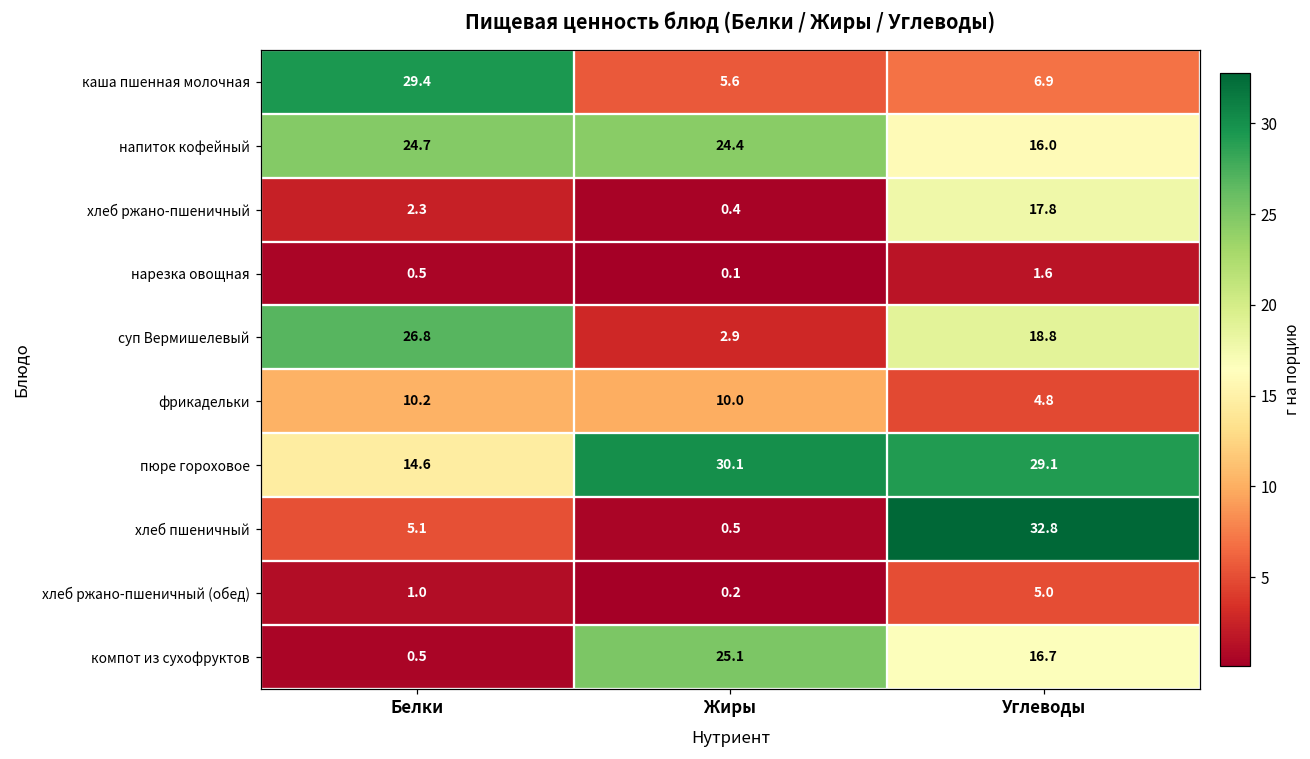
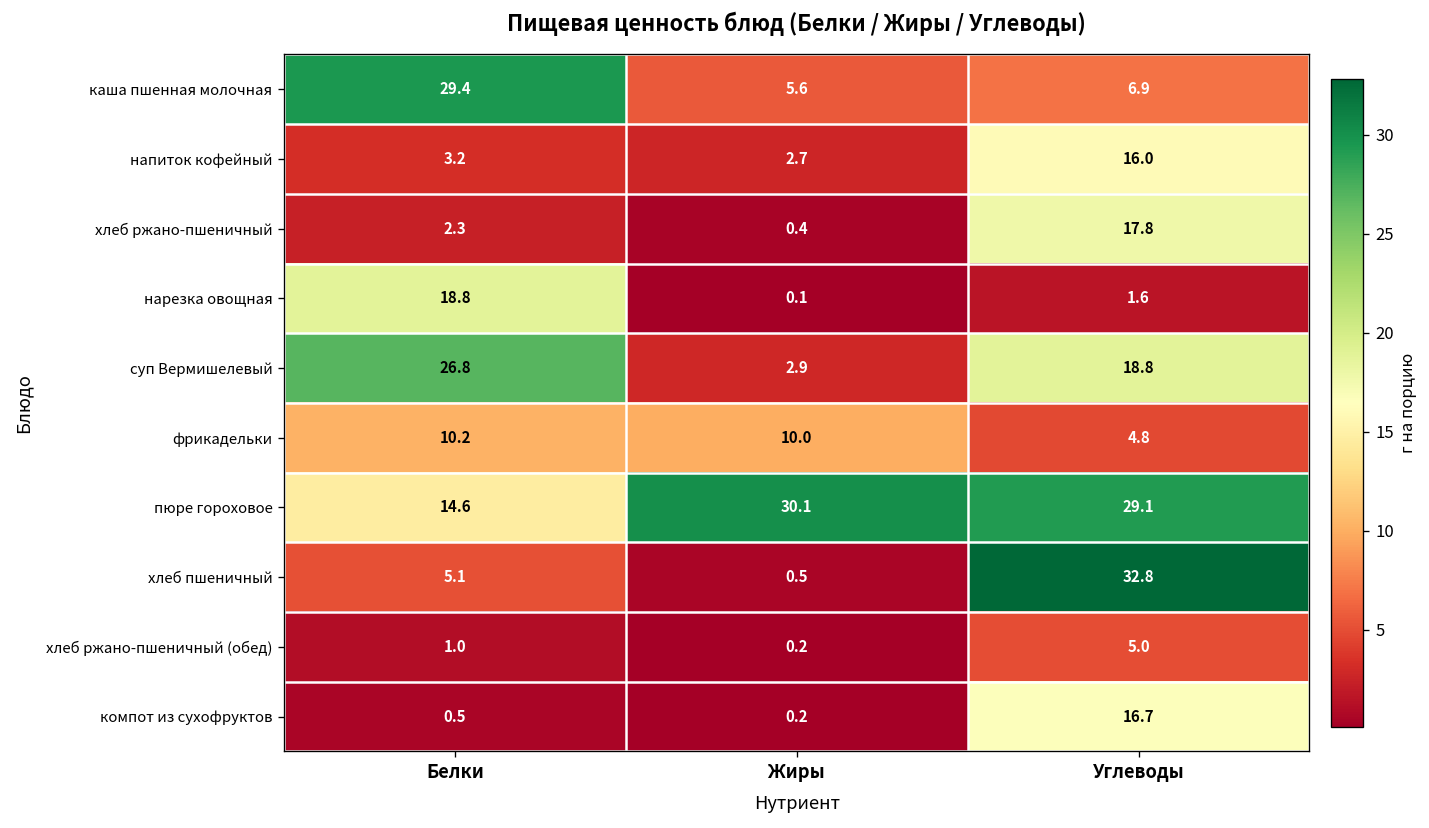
  {
    "каша пшенная молочная": {
      "Белки": 29.4,
      "Жиры": 5.6,
      "Углеводы": 6.9
    },
    "напиток кофейный": {
-     "Белки": 24.7,
-     "Жиры": 24.4,
+     "Белки": 3.2,
+     "Жиры": 2.7,
      "Углеводы": 16.0
    },
    "хлеб ржано-пшеничный": {
      "Белки": 2.3,
      "Жиры": 0.4,
      "Углеводы": 17.8
    },
    "нарезка овощная": {
-     "Белки": 0.5,
+     "Белки": 18.8,
      "Жиры": 0.1,
      "Углеводы": 1.6
    },
    "суп Вермишелевый": {
      "Белки": 26.8,
      "Жиры": 2.9,
      "Углеводы": 18.8
    },
    "фрикадельки": {
      "Белки": 10.2,
      "Жиры": 10.0,
      "Углеводы": 4.8
    },
    "пюре гороховое": {
      "Белки": 14.6,
      "Жиры": 30.1,
      "Углеводы": 29.1
    },
    "хлеб пшеничный": {
      "Белки": 5.1,
      "Жиры": 0.5,
      "Углеводы": 32.8
    },
    "хлеб ржано-пшеничный (обед)": {
      "Белки": 1.0,
      "Жиры": 0.2,
      "Углеводы": 5.0
    },
    "компот из сухофруктов": {
      "Белки": 0.5,
-     "Жиры": 25.1,
+     "Жиры": 0.2,
      "Углеводы": 16.7
    }
  }
